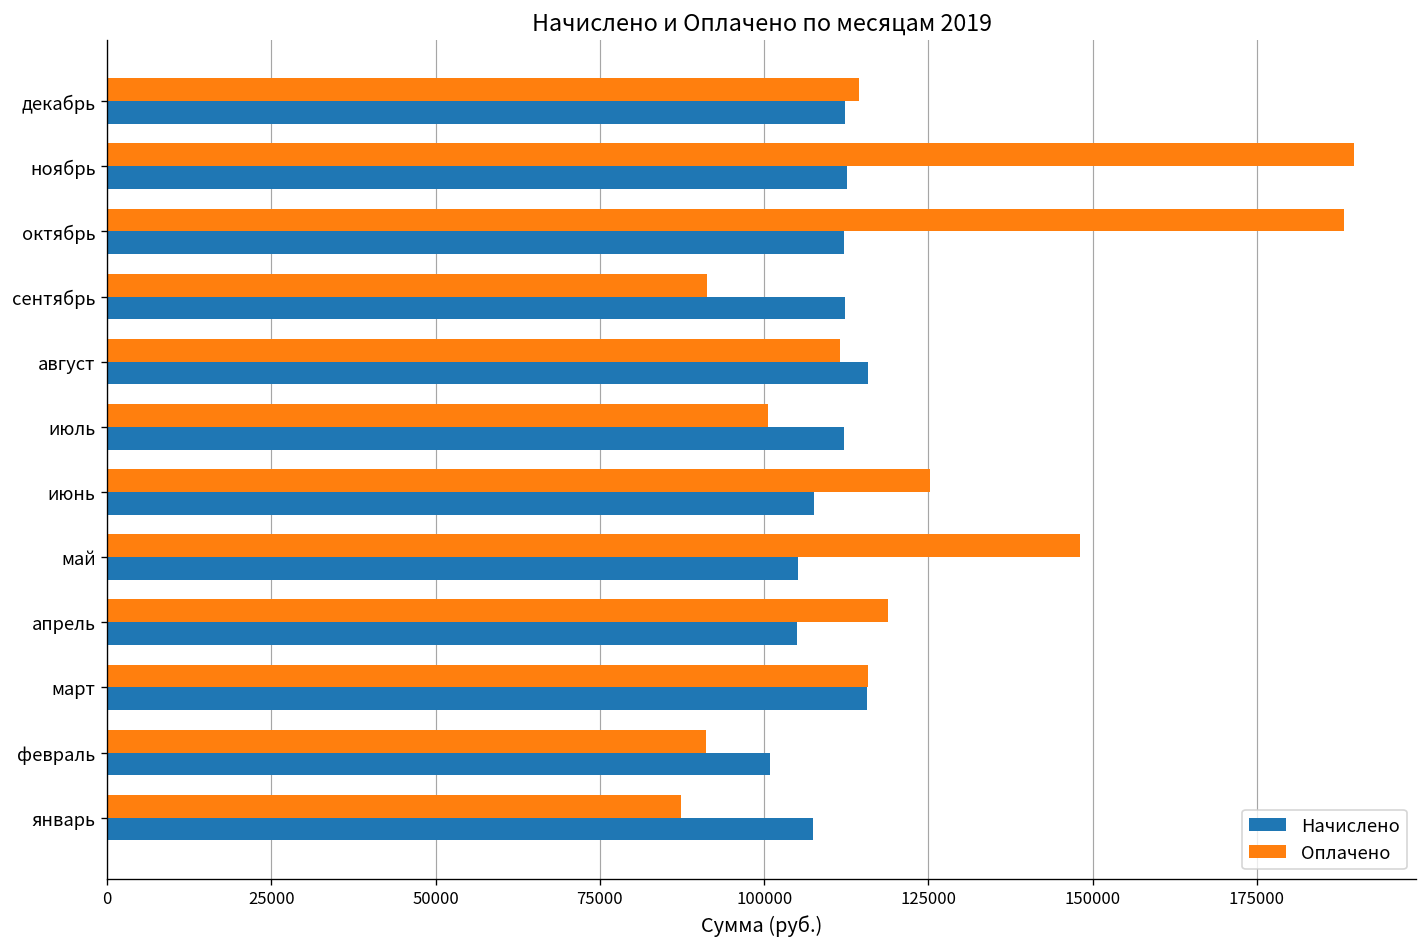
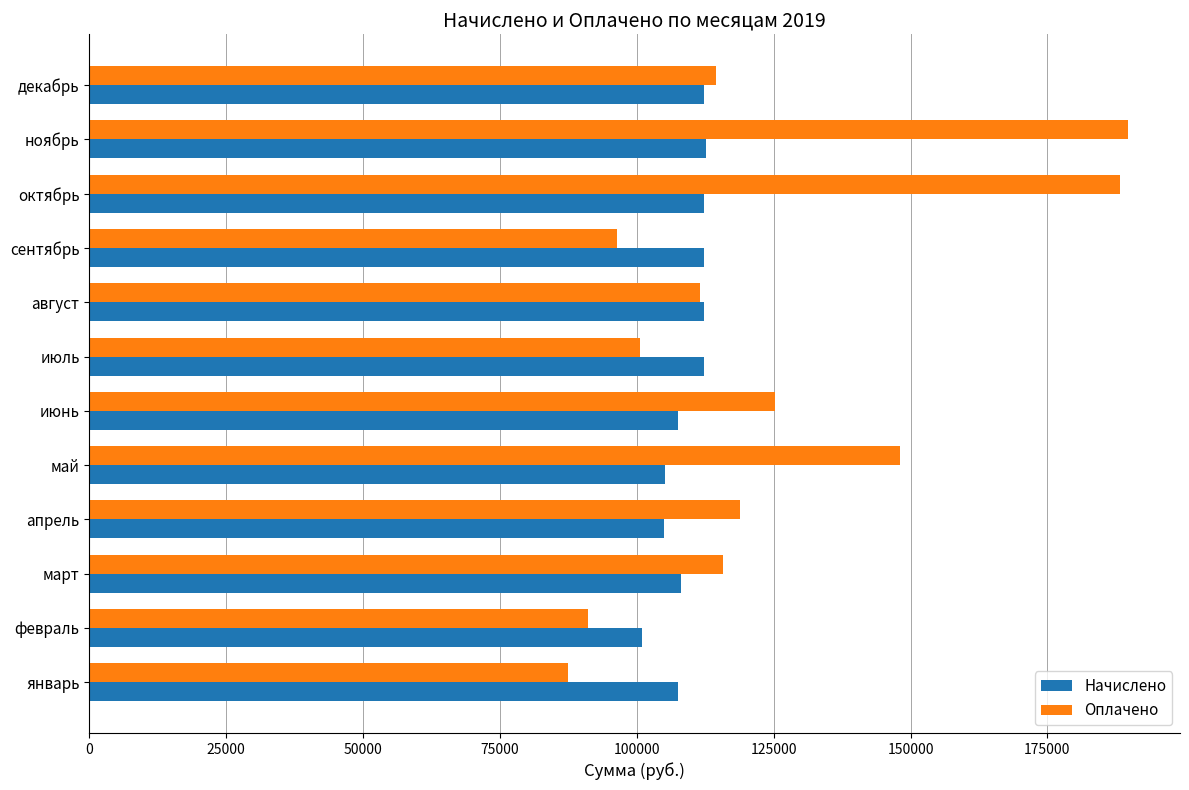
  {
    "Начислено": {
      "декабрь": 112000,
      "ноябрь": 113000,
      "октябрь": 112000,
      "сентябрь": 112000,
-     "август": 116000,
+     "август": 112000,
      "июль": 112000,
      "июнь": 108000,
      "май": 105000,
      "апрель": 105000,
-     "март": 116000,
+     "март": 108000,
      "февраль": 101000,
      "январь": 108000
    },
    "Оплачено": {
      "декабрь": 114000,
      "ноябрь": 190000,
      "октябрь": 188000,
-     "сентябрь": 91000,
+     "сентябрь": 96000,
      "август": 112000,
      "июль": 101000,
      "июнь": 125000,
      "май": 148000,
      "апрель": 119000,
      "март": 116000,
      "февраль": 91000,
      "январь": 87000
    }
  }
